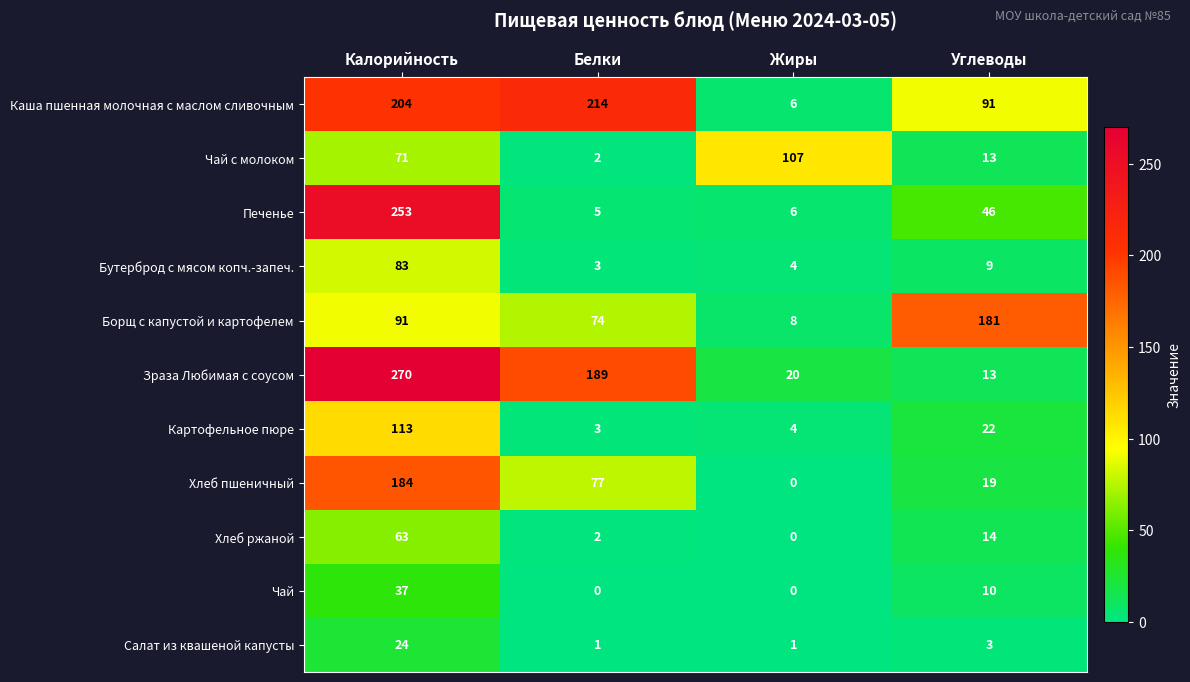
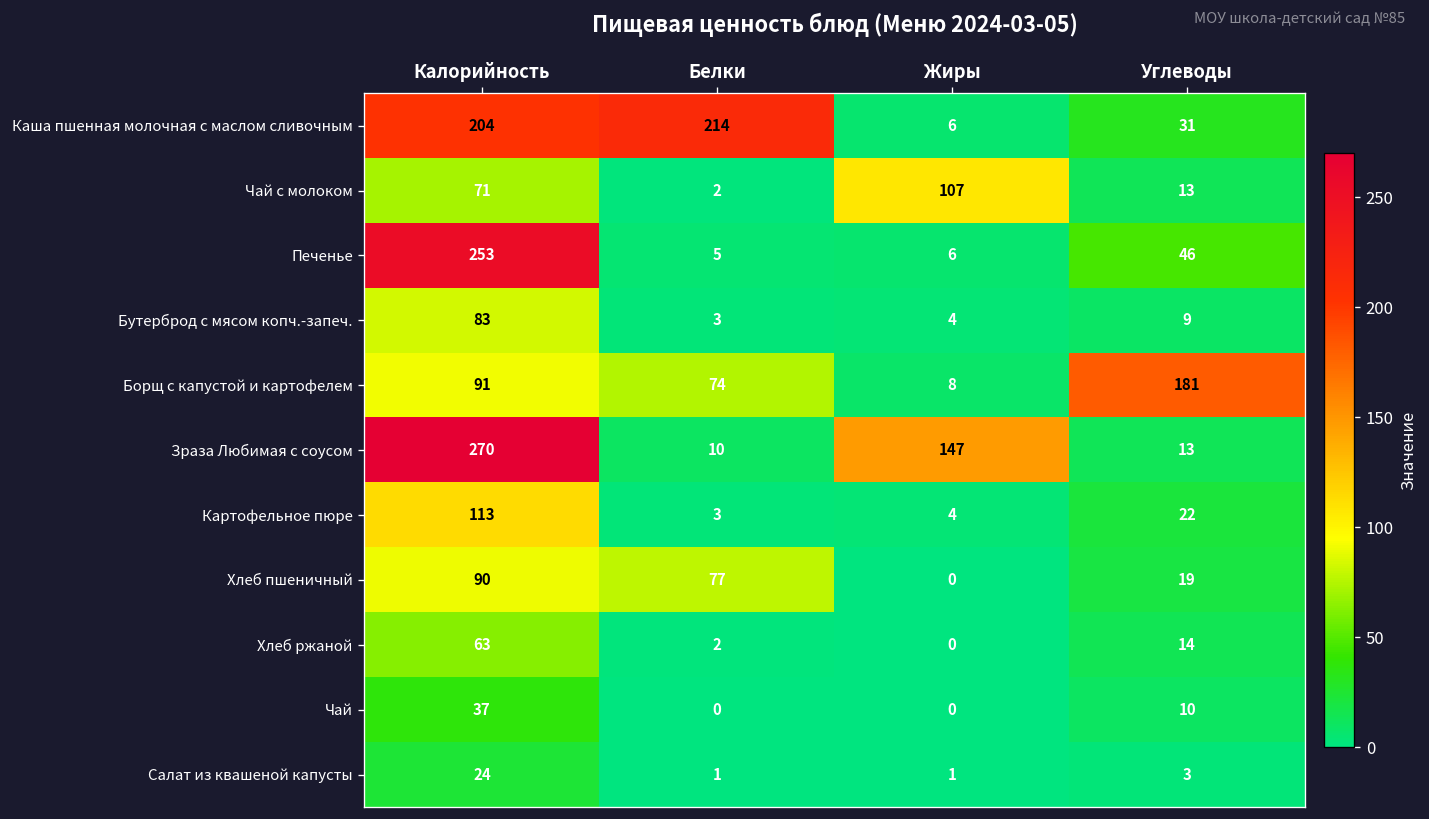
  {
    "Каша пшенная молочная с маслом сливочным": {
      "Калорийность": 204,
      "Белки": 214,
      "Жиры": 6,
-     "Углеводы": 91
+     "Углеводы": 31
    },
    "Чай с молоком": {
      "Калорийность": 71,
      "Белки": 2,
      "Жиры": 107,
      "Углеводы": 13
    },
    "Печенье": {
      "Калорийность": 253,
      "Белки": 5,
      "Жиры": 6,
      "Углеводы": 46
    },
    "Бутерброд с мясом копч.-запеч.": {
      "Калорийность": 83,
      "Белки": 3,
      "Жиры": 4,
      "Углеводы": 9
    },
    "Борщ с капустой и картофелем": {
      "Калорийность": 91,
      "Белки": 74,
      "Жиры": 8,
      "Углеводы": 181
    },
    "Зраза Любимая с соусом": {
      "Калорийность": 270,
-     "Белки": 189,
-     "Жиры": 20,
+     "Белки": 10,
+     "Жиры": 147,
      "Углеводы": 13
    },
    "Картофельное пюре": {
      "Калорийность": 113,
      "Белки": 3,
      "Жиры": 4,
      "Углеводы": 22
    },
    "Хлеб пшеничный": {
-     "Калорийность": 184,
+     "Калорийность": 90,
      "Белки": 77,
      "Жиры": 0,
      "Углеводы": 19
    },
    "Хлеб ржаной": {
      "Калорийность": 63,
      "Белки": 2,
      "Жиры": 0,
      "Углеводы": 14
    },
    "Чай": {
      "Калорийность": 37,
      "Белки": 0,
      "Жиры": 0,
      "Углеводы": 10
    },
    "Салат из квашеной капусты": {
      "Калорийность": 24,
      "Белки": 1,
      "Жиры": 1,
      "Углеводы": 3
    }
  }
